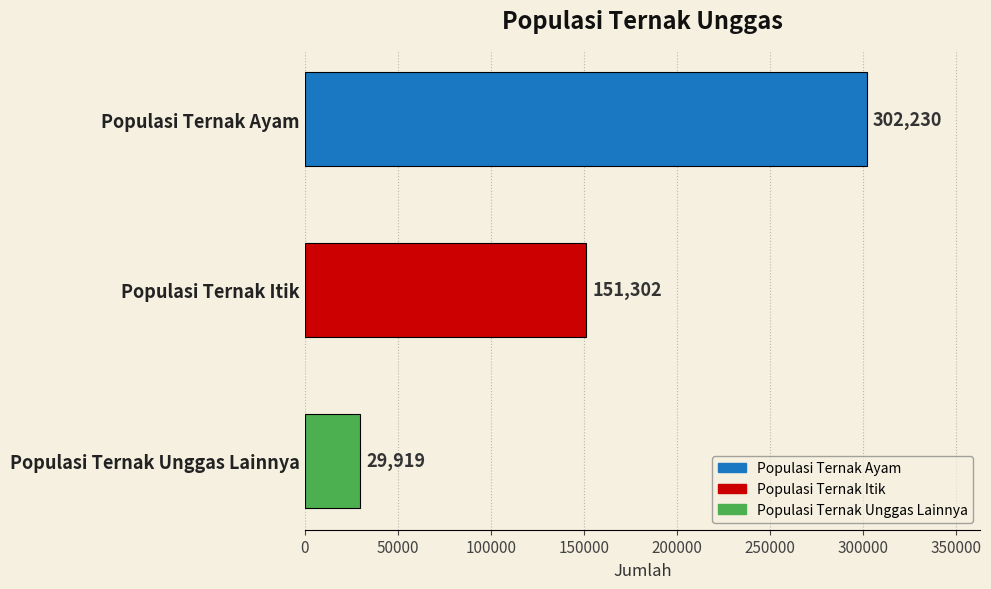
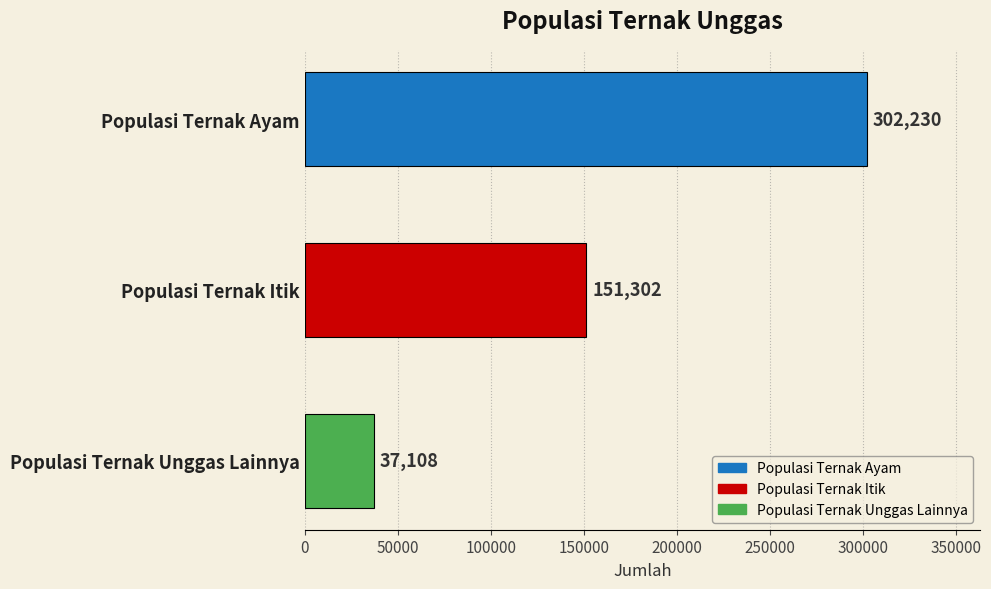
  {
    "Populasi Ternak Ayam": "302,230",
    "Populasi Ternak Itik": "151,302",
-   "Populasi Ternak Unggas Lainnya": "29,919"
+   "Populasi Ternak Unggas Lainnya": "37,108"
  }
